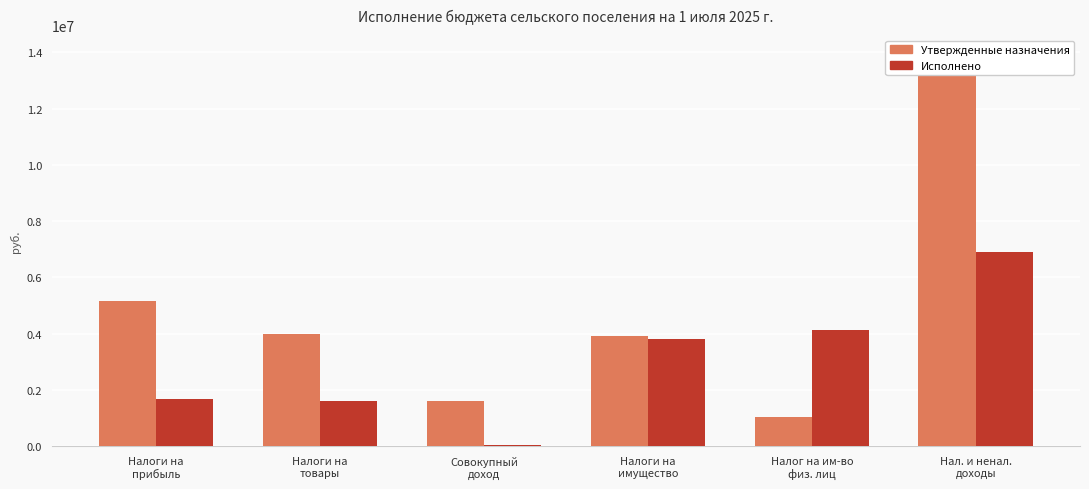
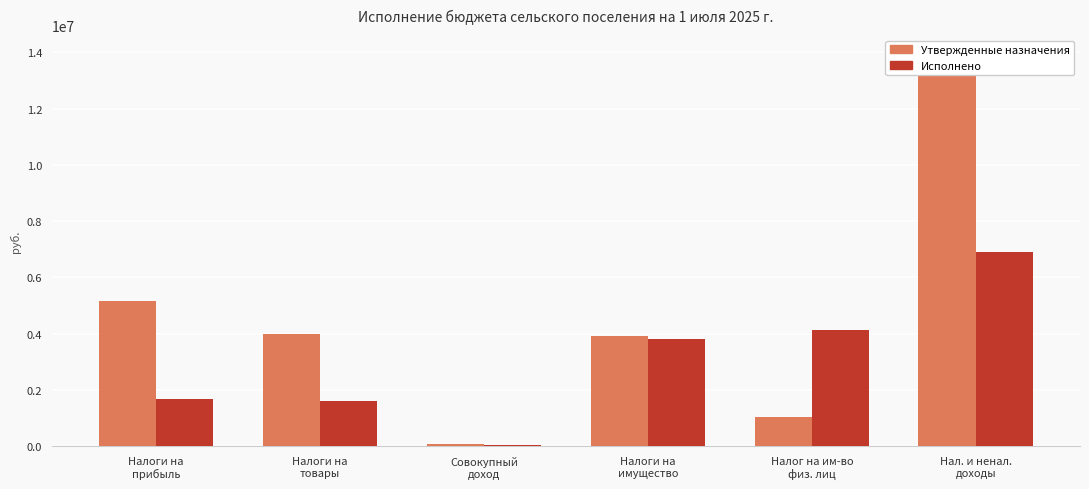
  {
    "Утвержденные назначения": {
      "Налоги на прибыль": 5200000,
      "Налоги на товары": 4000000,
-     "Совокупный доход": 1600000,
+     "Совокупный доход": 100000,
      "Налоги на имущество": 3900000,
      "Налог на им-во физ. лиц": 1000000
    },
    "Исполнено": {
      "Налоги на прибыль": 1700000,
      "Налоги на товары": 1600000,
      "Налоги на имущество": 3800000,
      "Налог на им-во физ. лиц": 4100000,
      "Нал. и ненал. доходы": 6900000
    }
  }
